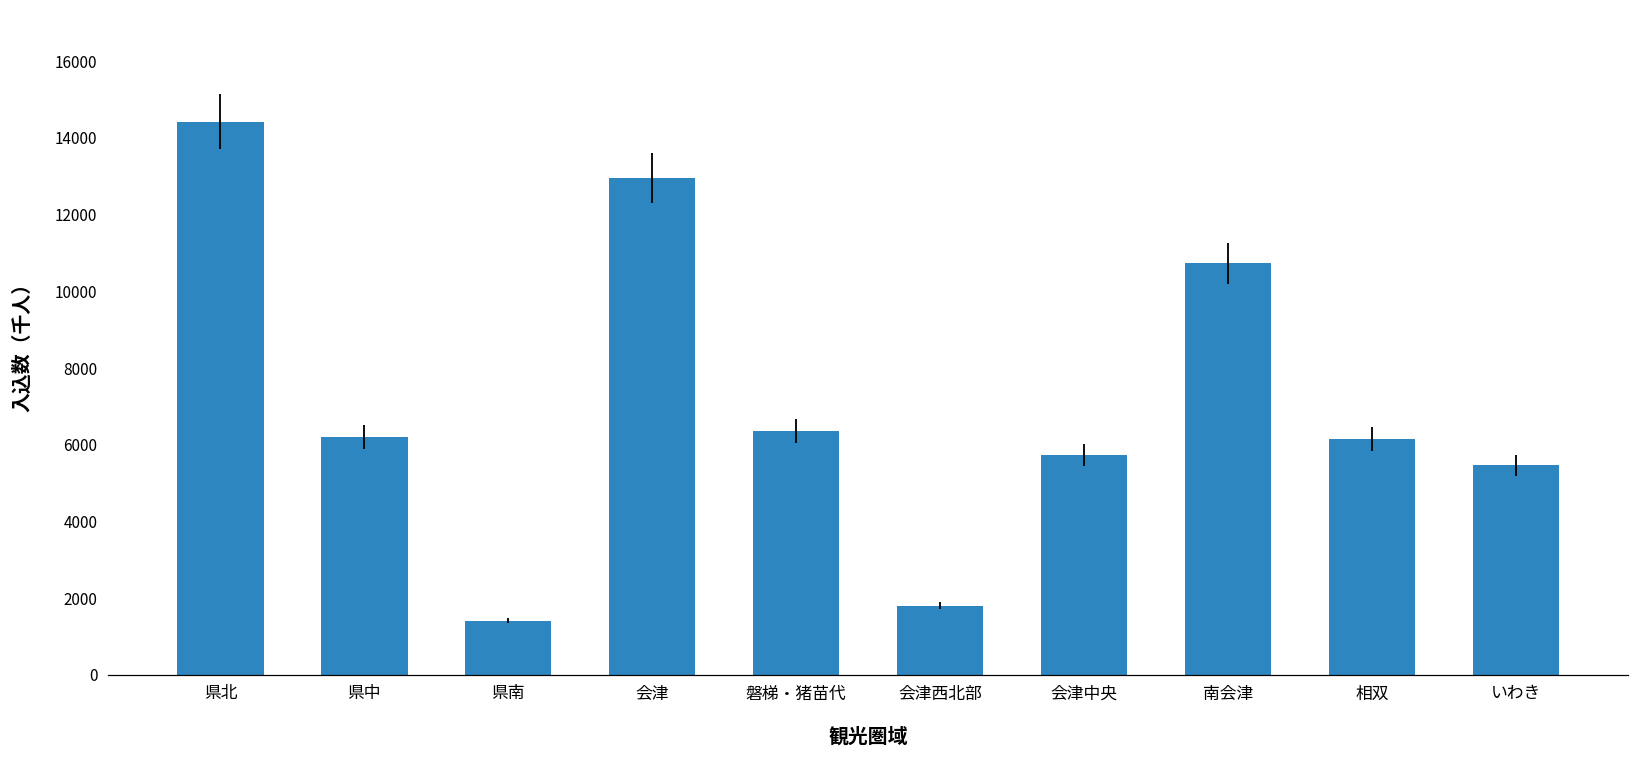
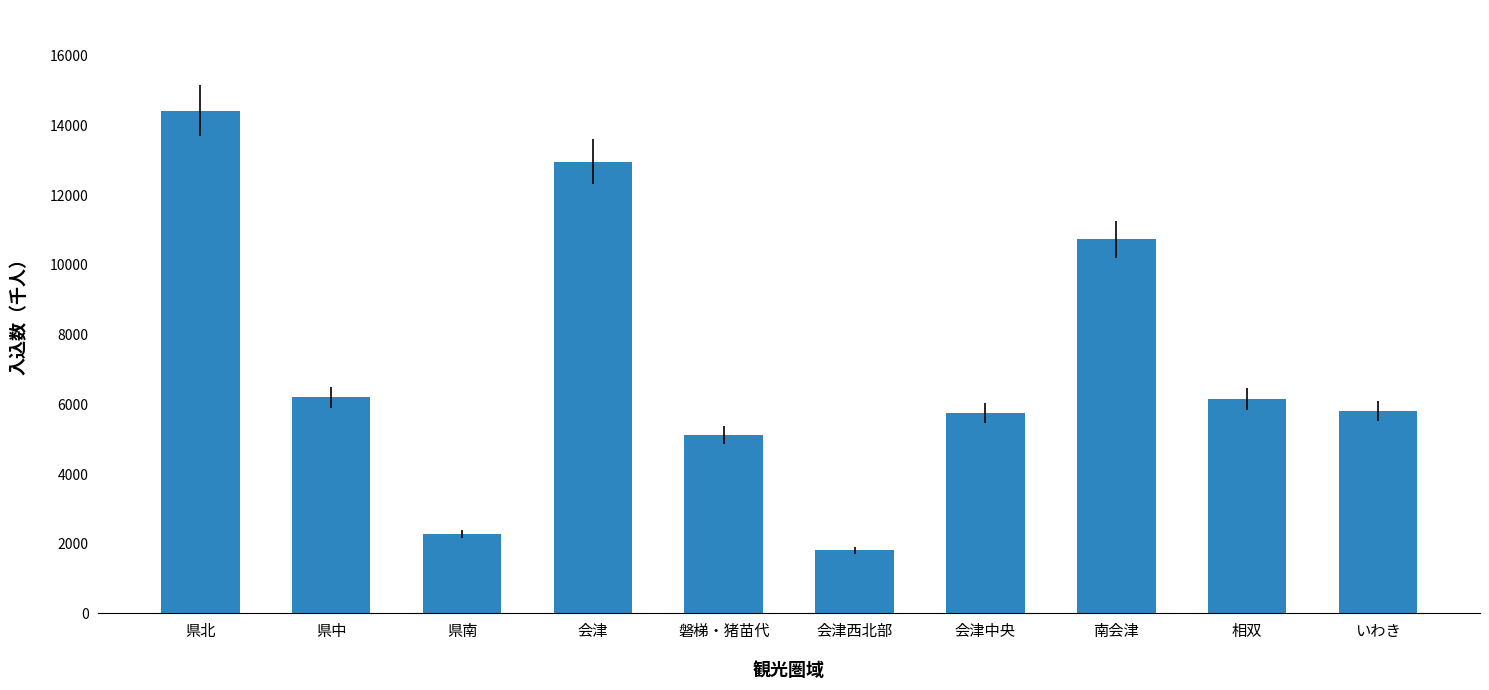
  {
    "県北": 14400,
    "県中": 6200,
-   "県南": 1400,
+   "県南": 2300,
    "会津": 13000,
-   "磐梯・猪苗代": 6400,
+   "磐梯・猪苗代": 5100,
    "会津西北部": 1800,
    "会津中央": 5700,
    "南会津": 10700,
    "相双": 6200,
-   "いわき": 5500
+   "いわき": 5800
  }
